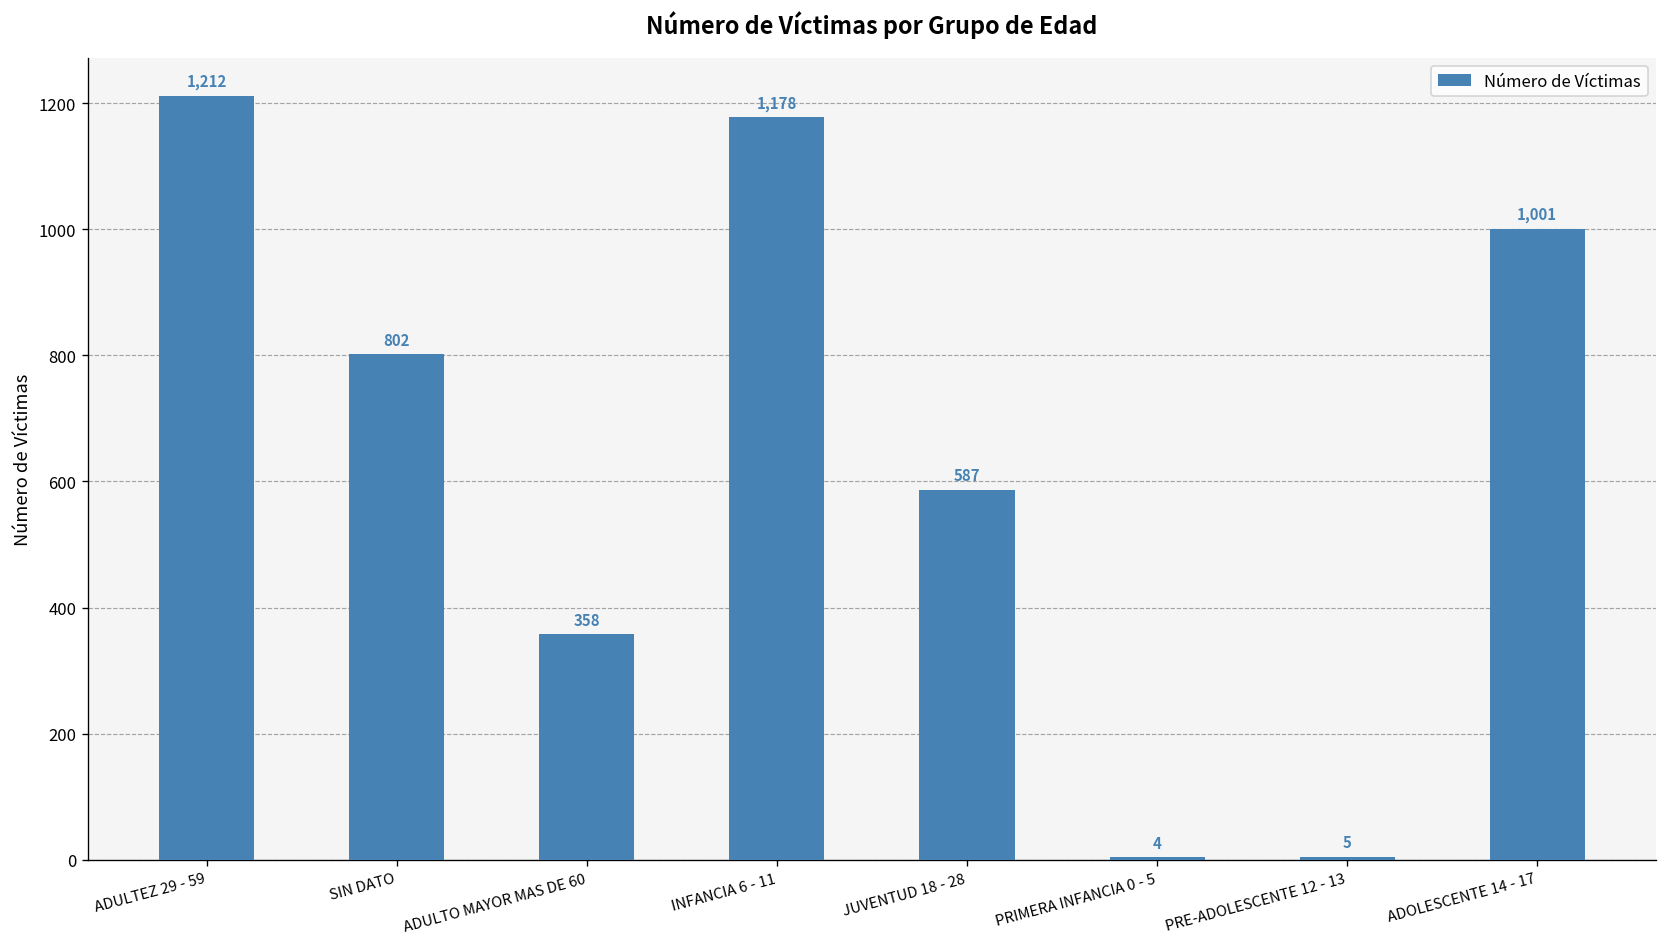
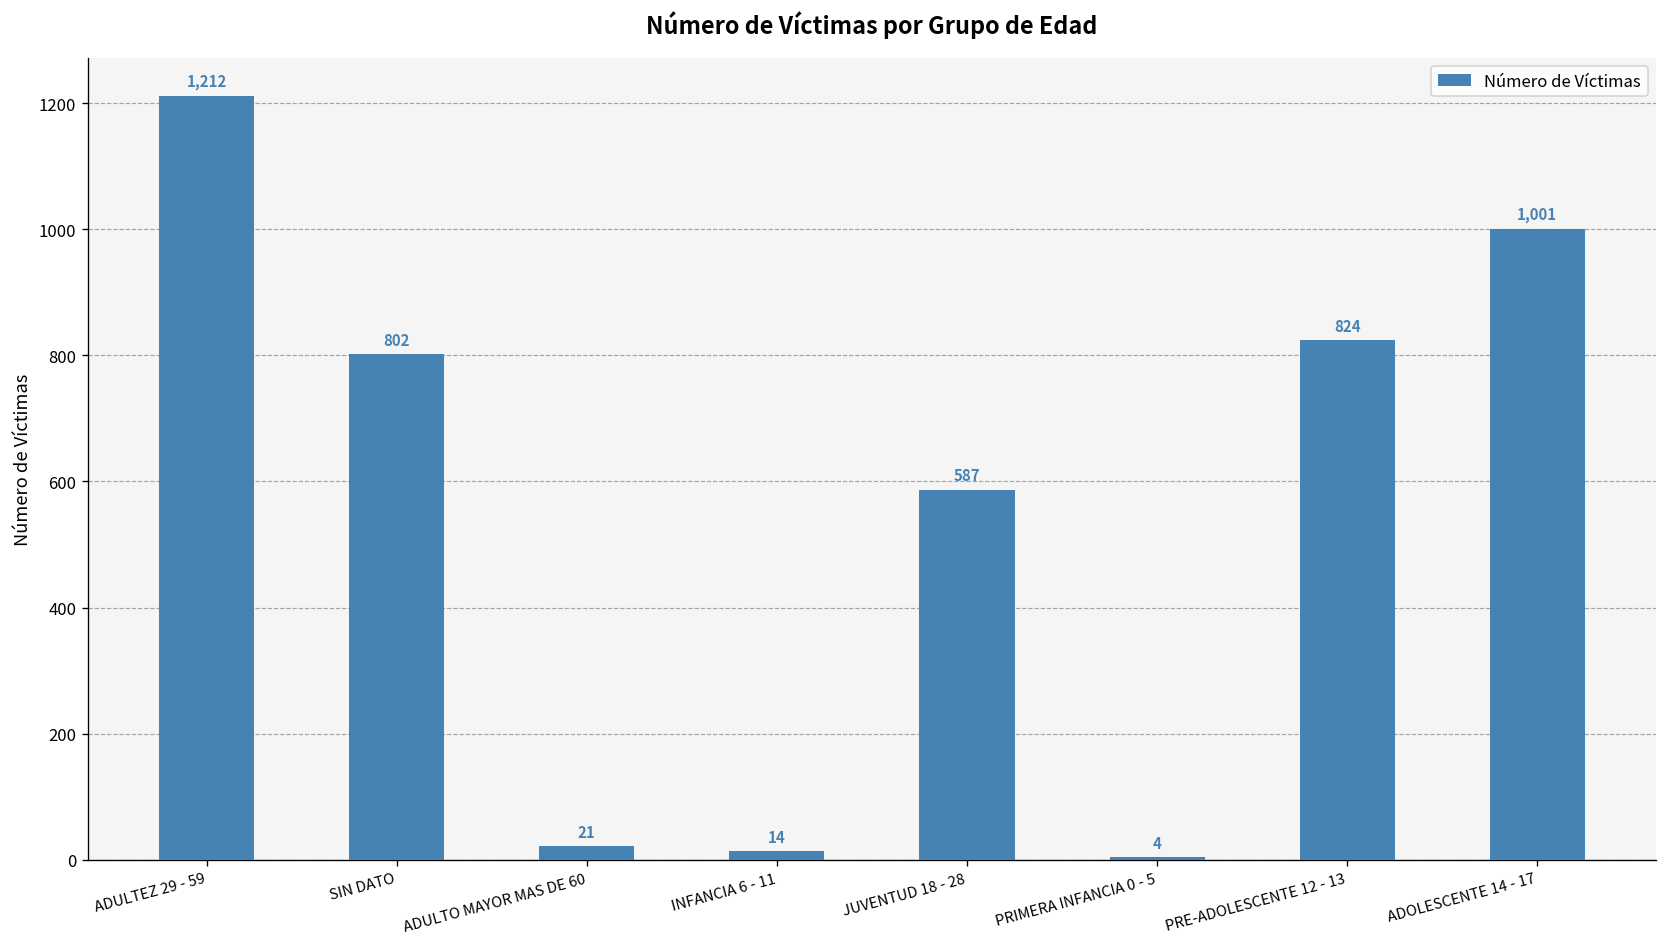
  {
    "ADULTEZ 29 - 59": "1,212",
    "SIN DATO": "802",
-   "ADULTO MAYOR MAS DE 60": "358",
-   "INFANCIA 6 - 11": "1,178",
+   "ADULTO MAYOR MAS DE 60": "21",
+   "INFANCIA 6 - 11": "14",
    "JUVENTUD 18 - 28": "587",
    "PRIMERA INFANCIA 0 - 5": "4",
-   "PRE-ADOLESCENTE 12 - 13": "5",
+   "PRE-ADOLESCENTE 12 - 13": "824",
    "ADOLESCENTE 14 - 17": "1,001"
  }
